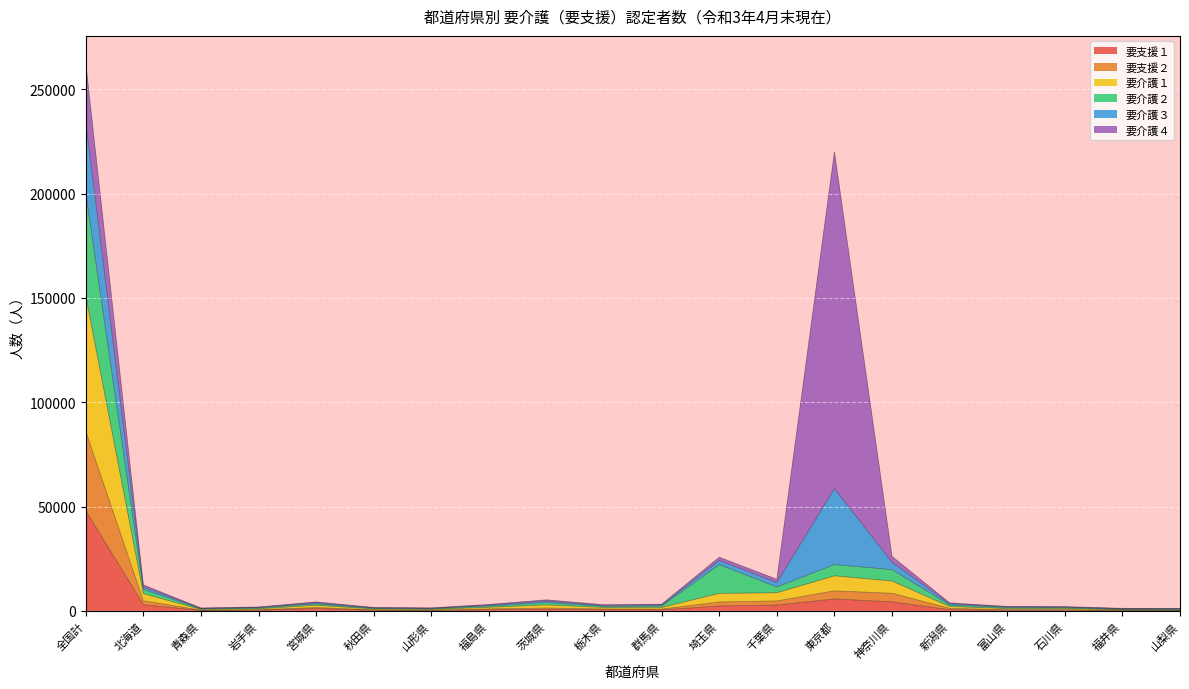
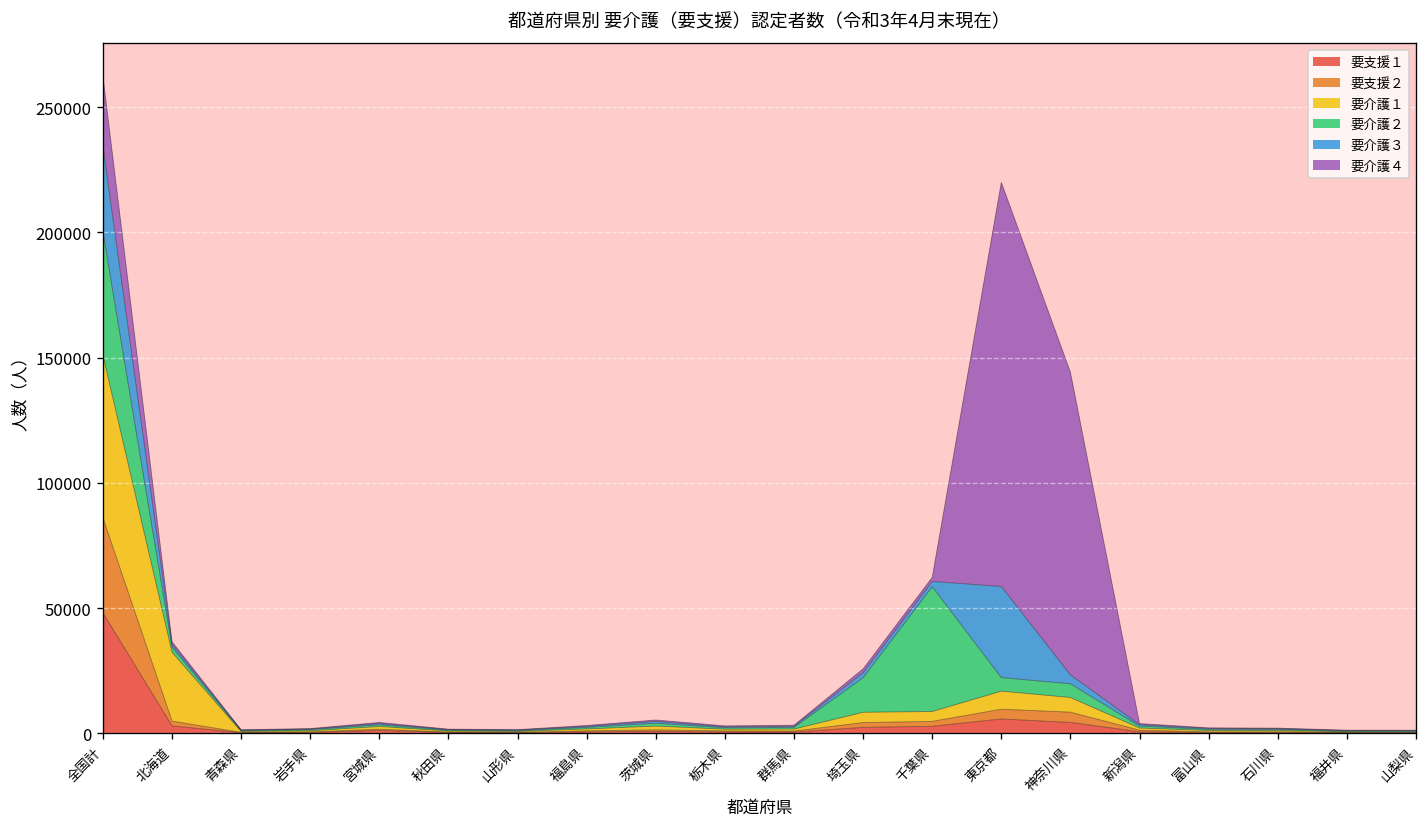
  {
    "要介護１": {
      "全国計": 65000,
-     "北海道": 3000,
+     "北海道": 28000,
      "埼玉県": 4000,
      "千葉県": 4000,
      "東京都": 7000,
      "神奈川県": 6000
    },
    "要介護２": {
      "全国計": 49000,
      "埼玉県": 14000,
-     "千葉県": 3000,
+     "千葉県": 50000,
      "東京都": 5000,
      "神奈川県": 5000
    },
    "要介護３": {
      "全国計": 34000,
      "埼玉県": 2000,
      "千葉県": 2000,
      "東京都": 36000,
      "神奈川県": 4000
    },
    "要介護４": {
      "全国計": 28000,
      "埼玉県": 2000,
      "千葉県": 2000,
      "東京都": 161000,
-     "神奈川県": 3000
+     "神奈川県": 121000
    }
  }
